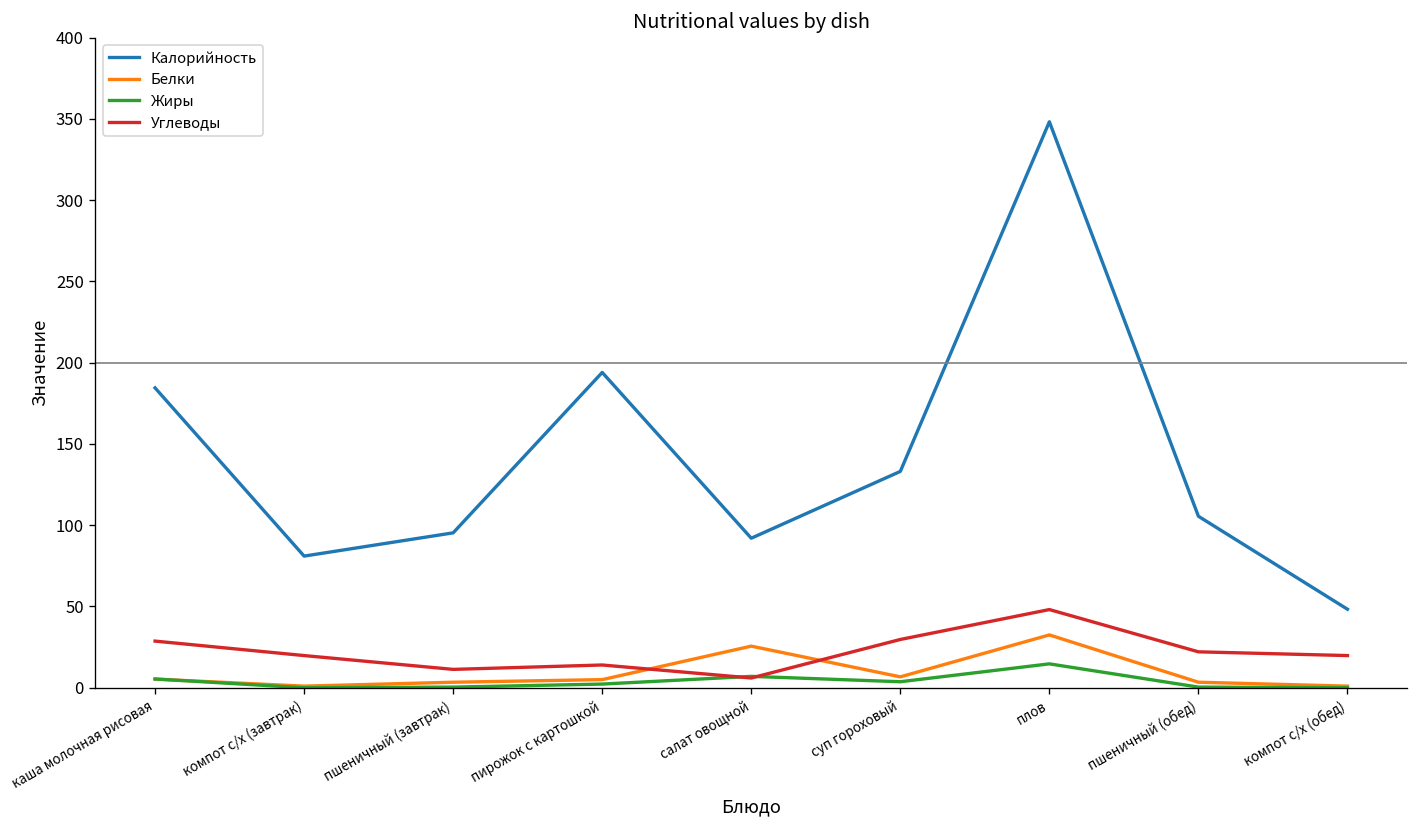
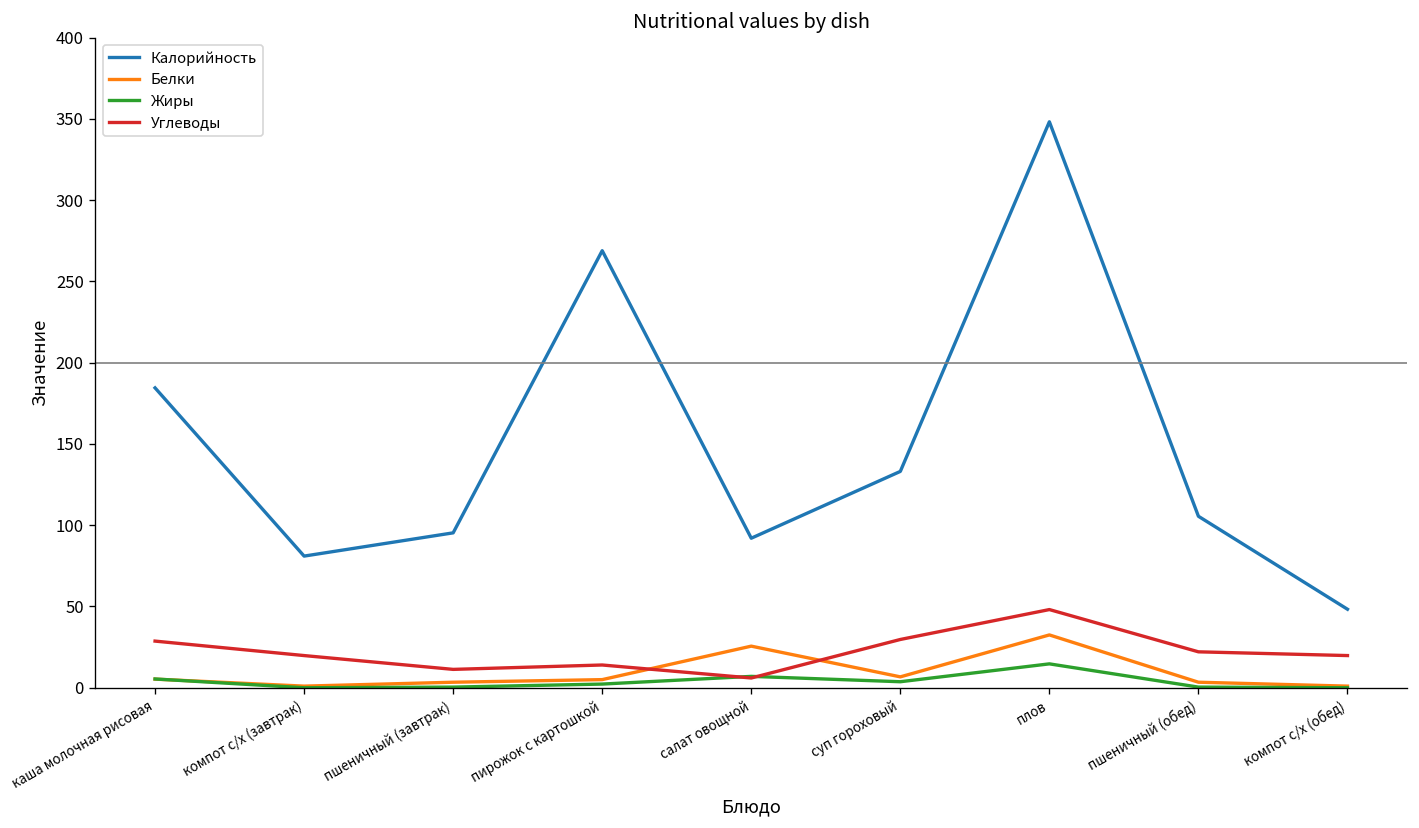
  {
    "Калорийность": {
      "каша молочная рисовая": 185,
      "компот с/х (завтрак)": 81,
      "пшеничный (завтрак)": 95,
-     "пирожок с картошкой": 194,
+     "пирожок с картошкой": 269,
      "салат овощной": 92,
      "суп гороховый": 133,
      "плов": 348,
      "пшеничный (обед)": 106,
      "компот с/х (обед)": 48
    },
    "Белки": {
      "пшеничный (завтрак)": 3,
      "пирожок с картошкой": 5,
      "салат овощной": 26,
      "суп гороховый": 7,
      "плов": 33,
      "пшеничный (обед)": 3
    },
    "Жиры": {
      "пшеничный (завтрак)": 0,
      "пирожок с картошкой": 2,
      "суп гороховый": 4,
      "плов": 15,
      "пшеничный (обед)": 0
    },
    "Углеводы": {
      "каша молочная рисовая": 29,
      "компот с/х (завтрак)": 20,
      "пшеничный (завтрак)": 11,
      "пирожок с картошкой": 14,
      "суп гороховый": 30,
      "плов": 48,
      "пшеничный (обед)": 22,
      "компот с/х (обед)": 20
    }
  }
